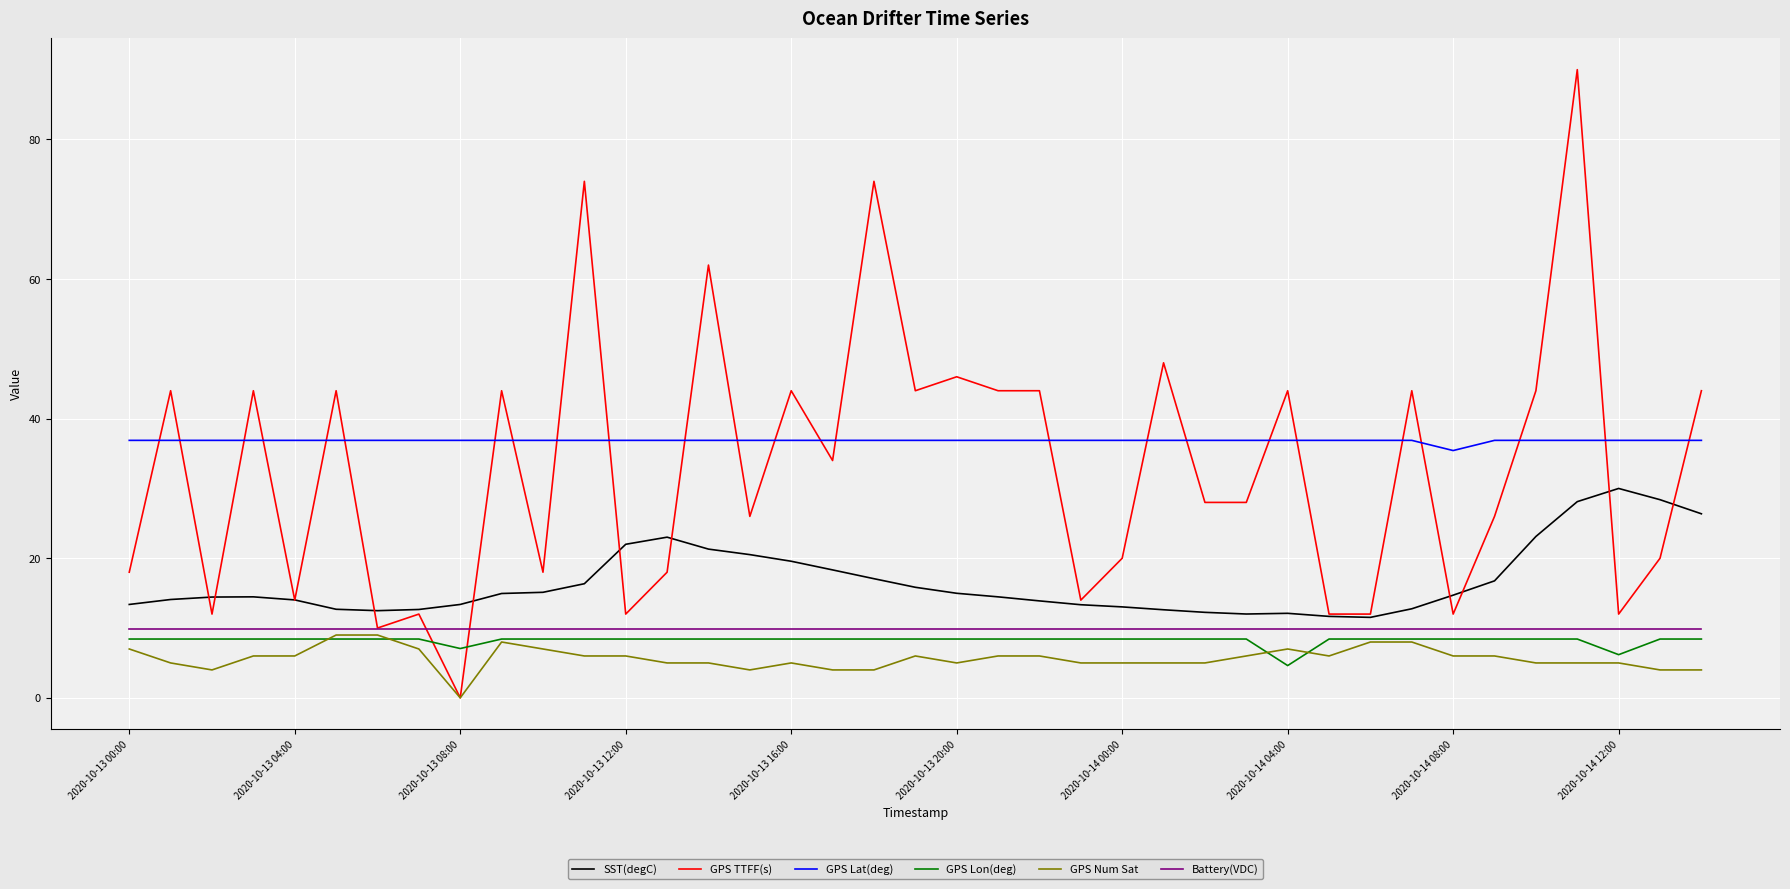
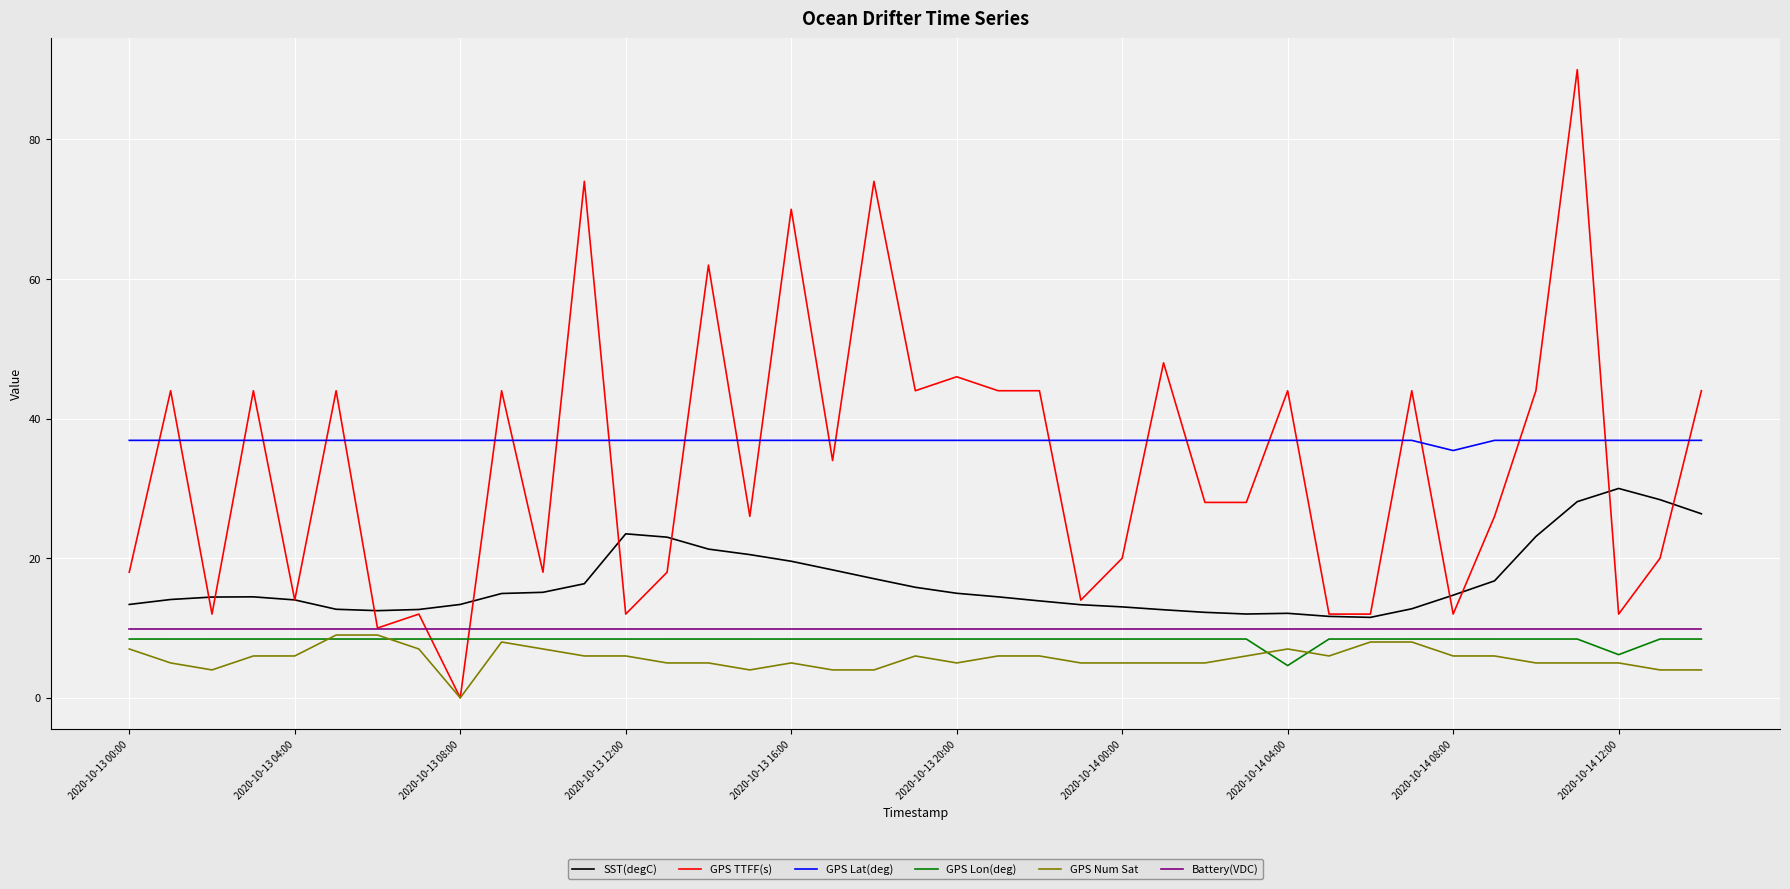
  {
    "SST(degC)": {
      "2020-10-13 00:00": 13,
      "2020-10-13 08:00": 13,
-     "2020-10-13 12:00": 22,
+     "2020-10-13 12:00": 24,
      "2020-10-13 16:00": 20,
      "2020-10-13 20:00": 15,
      "2020-10-14 00:00": 13,
      "2020-10-14 04:00": 12,
      "2020-10-14 08:00": 15,
      "2020-10-14 12:00": 30
    },
    "GPS TTFF(s)": {
      "2020-10-13 00:00": 18,
      "2020-10-13 12:00": 12,
-     "2020-10-13 16:00": 44,
+     "2020-10-13 16:00": 70,
      "2020-10-13 20:00": 46,
      "2020-10-14 00:00": 20,
      "2020-10-14 04:00": 44,
      "2020-10-14 08:00": 12,
      "2020-10-14 12:00": 12
    },
    "GPS Lat(deg)": {
      "2020-10-13 00:00": 37,
      "2020-10-13 04:00": 37,
      "2020-10-13 08:00": 37,
      "2020-10-13 12:00": 37,
      "2020-10-13 16:00": 37,
      "2020-10-13 20:00": 37,
      "2020-10-14 00:00": 37,
      "2020-10-14 04:00": 37,
      "2020-10-14 08:00": 35,
      "2020-10-14 12:00": 37
    },
    "GPS Lon(deg)": {
      "2020-10-13 00:00": 8,
      "2020-10-13 04:00": 8,
-     "2020-10-13 08:00": 7,
+     "2020-10-13 08:00": 8,
      "2020-10-13 12:00": 8,
      "2020-10-13 16:00": 8,
      "2020-10-13 20:00": 8,
      "2020-10-14 00:00": 8,
      "2020-10-14 04:00": 5,
      "2020-10-14 08:00": 8,
      "2020-10-14 12:00": 6
    },
    "GPS Num Sat": {
      "2020-10-13 00:00": 7,
      "2020-10-13 04:00": 6,
      "2020-10-13 12:00": 6,
      "2020-10-13 16:00": 5,
      "2020-10-13 20:00": 5,
      "2020-10-14 00:00": 5,
      "2020-10-14 04:00": 7,
      "2020-10-14 08:00": 6,
      "2020-10-14 12:00": 5
    },
    "Battery(VDC)": {
      "2020-10-13 00:00": 10,
      "2020-10-13 04:00": 10,
      "2020-10-13 08:00": 10,
      "2020-10-13 12:00": 10,
      "2020-10-13 16:00": 10,
      "2020-10-13 20:00": 10,
      "2020-10-14 00:00": 10,
      "2020-10-14 04:00": 10,
      "2020-10-14 08:00": 10,
      "2020-10-14 12:00": 10
    }
  }
